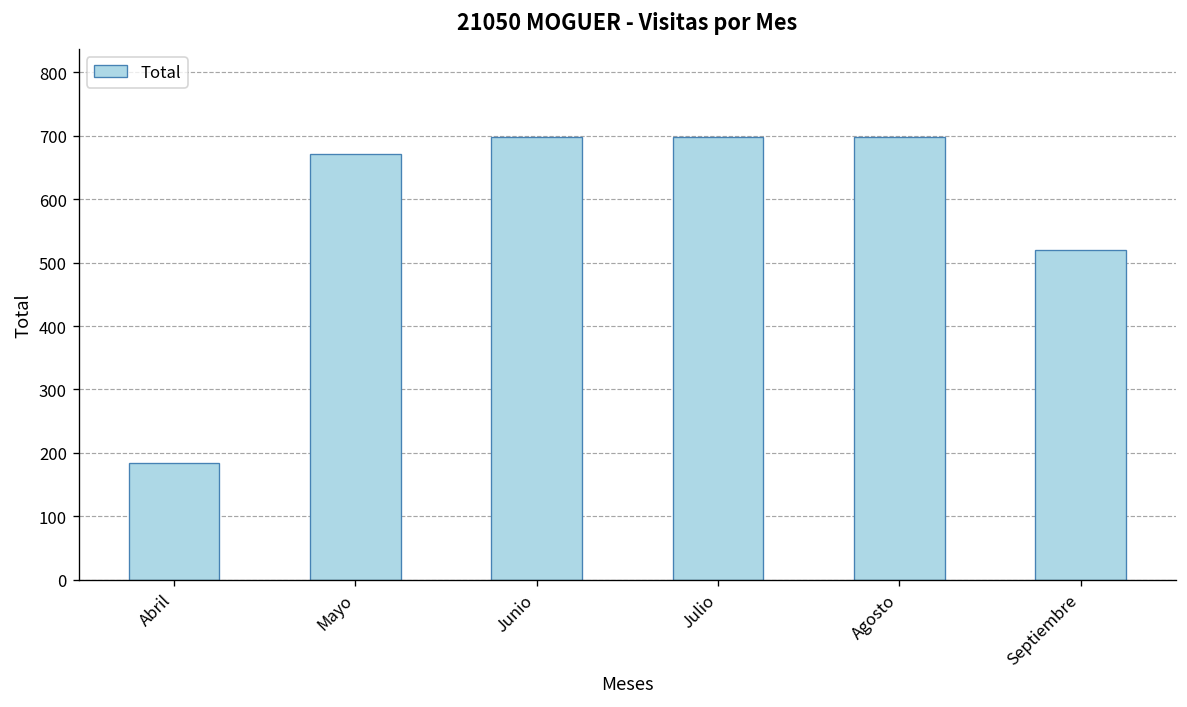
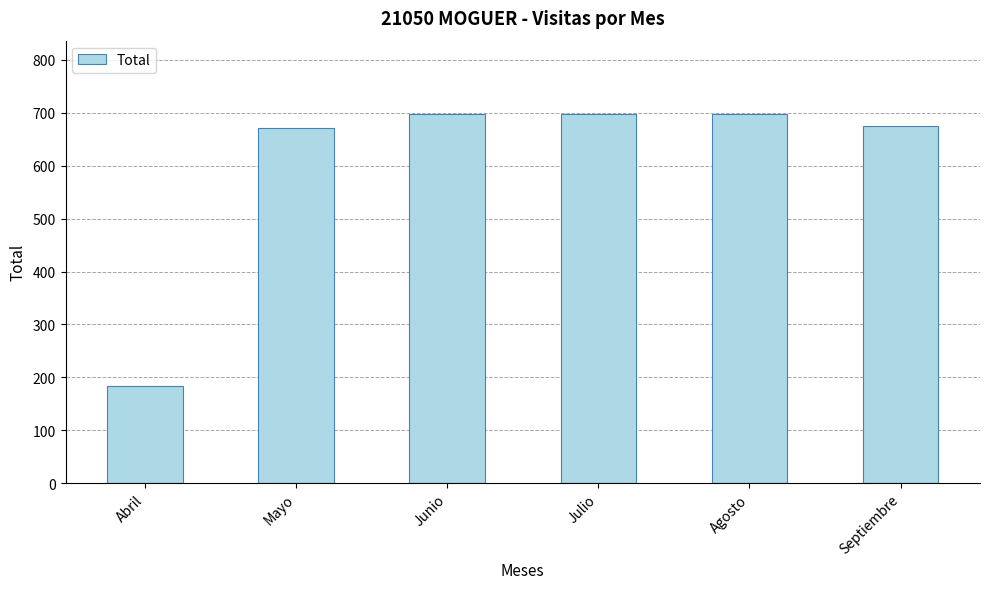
  {
    "Abril": 180,
    "Mayo": 670,
    "Junio": 700,
    "Julio": 700,
    "Agosto": 700,
-   "Septiembre": 520
+   "Septiembre": 680
  }
